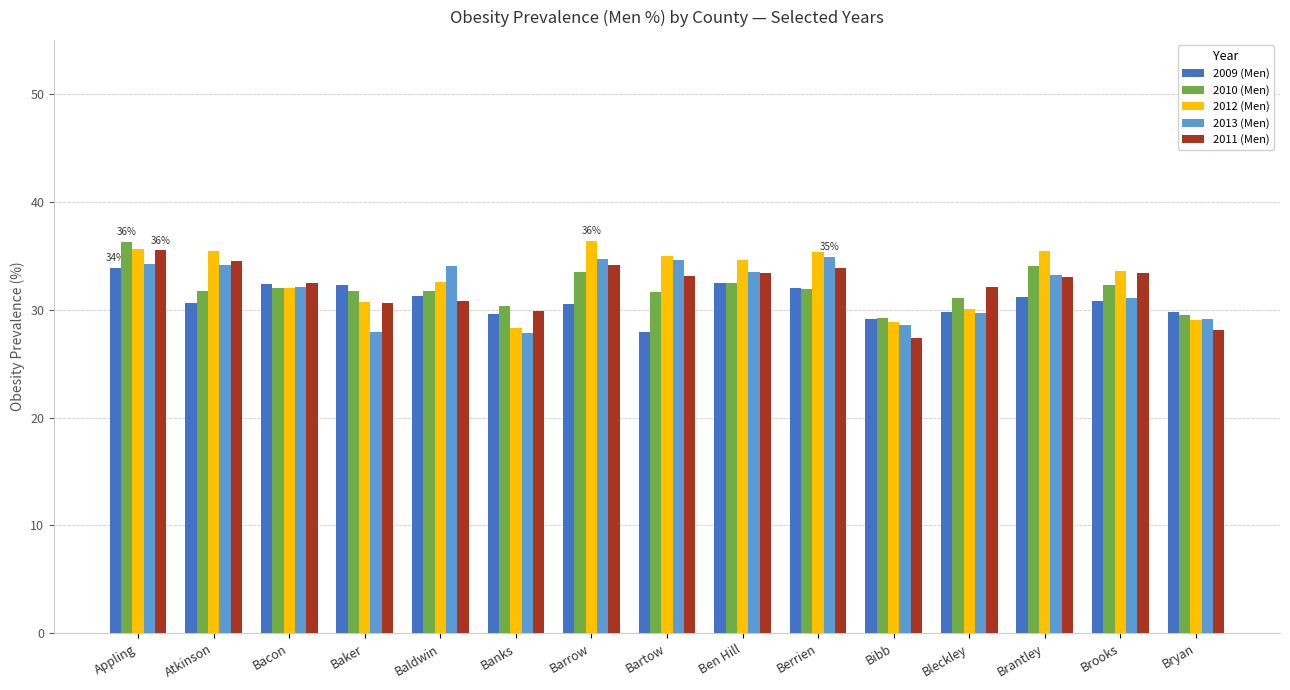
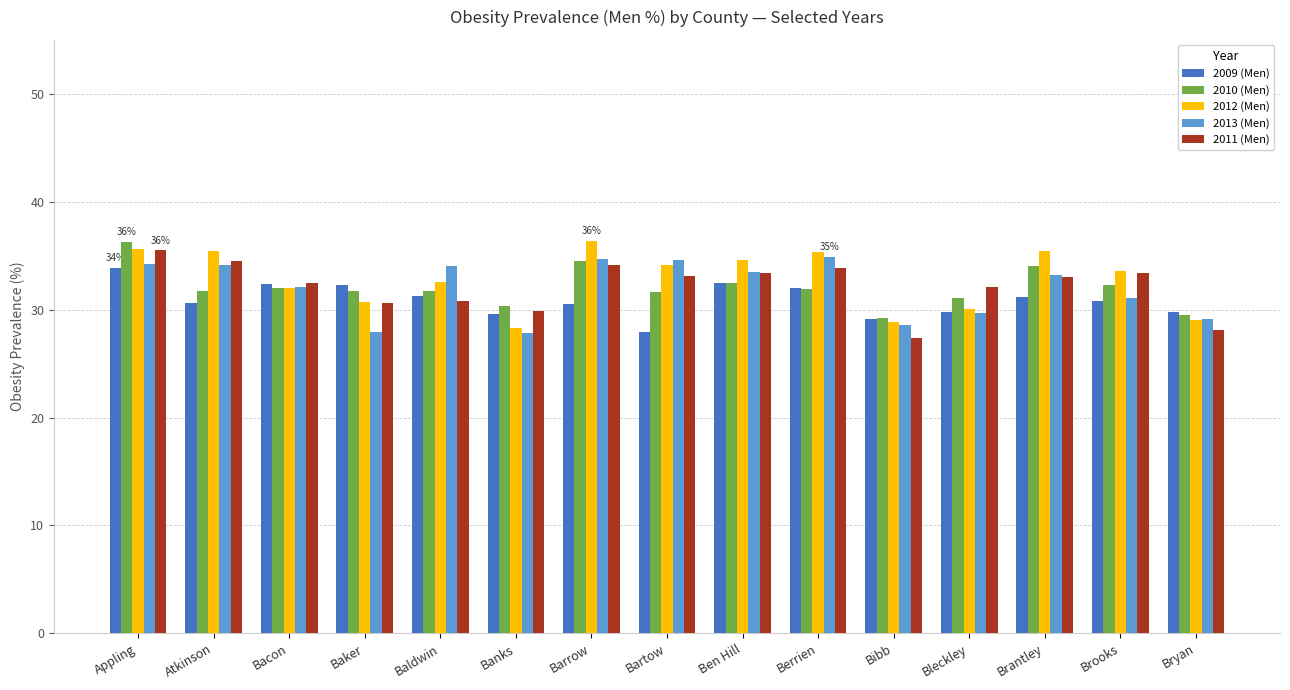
  {
    "2010 (Men)": {
      "Atkinson": "31.7",
      "Bacon": "32.0",
      "Baker": "31.7",
      "Baldwin": "31.7",
      "Banks": "30.3",
-     "Barrow": "33.5",
+     "Barrow": "34.5",
      "Bartow": "31.6",
      "Ben Hill": "32.5",
      "Berrien": "31.9",
      "Bibb": "29.2",
      "Bleckley": "31.1",
      "Brantley": "34.0",
      "Brooks": "32.3",
      "Bryan": "29.5"
    },
    "2012 (Men)": {
      "Atkinson": "35.4",
      "Bacon": "32.0",
      "Baker": "30.7",
      "Baldwin": "32.6",
      "Banks": "28.3",
-     "Bartow": "35.0",
+     "Bartow": "34.1",
      "Ben Hill": "34.6",
      "Bibb": "28.9",
      "Bleckley": "30.1",
      "Brantley": "35.4",
      "Brooks": "33.6",
      "Bryan": "29.0"
    },
    "2011 (Men)": {
      "Appling": "36%"
    }
  }
